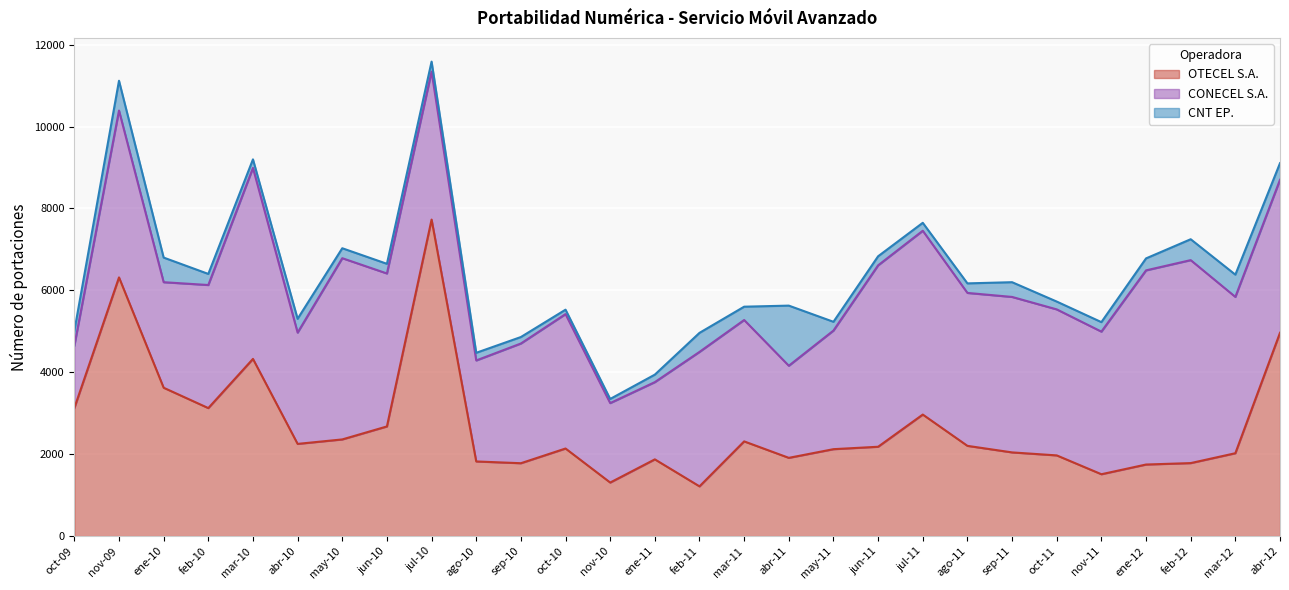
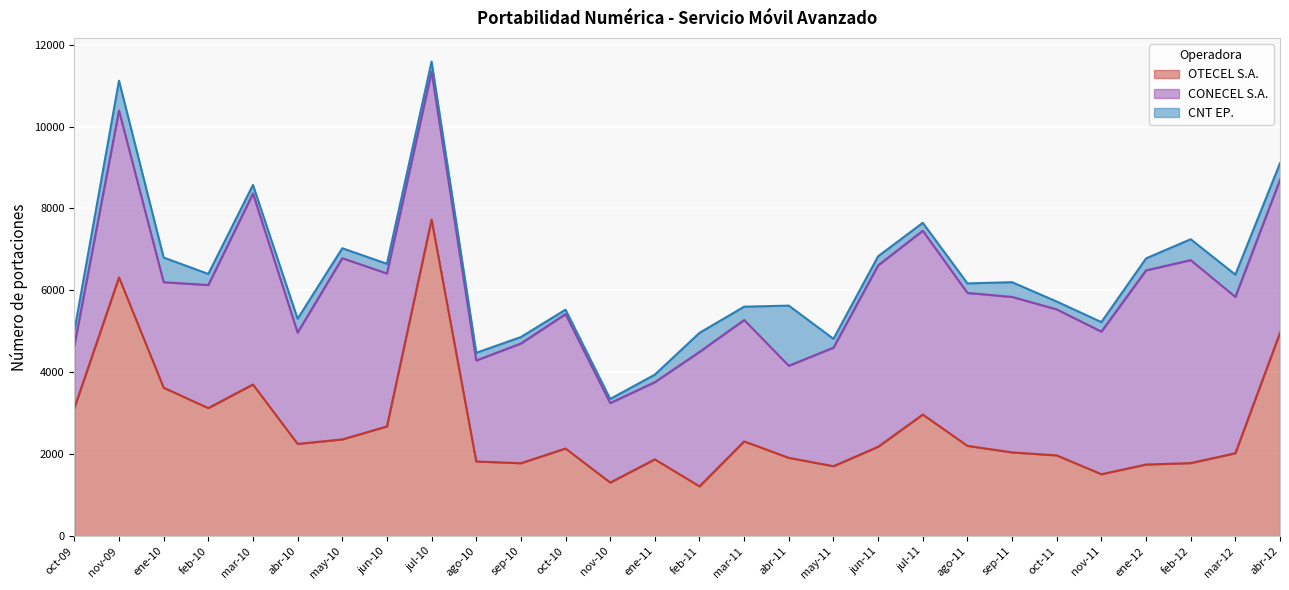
  {
    "OTECEL S.A.": {
      "oct-09": 3100,
      "nov-09": 6300,
      "ene-10": 3600,
      "feb-10": 3100,
-     "mar-10": 4300,
+     "mar-10": 3700,
      "abr-10": 2300,
      "may-10": 2400,
      "jun-10": 2700,
      "jul-10": 7700,
      "ago-10": 1800,
      "sep-10": 1800,
      "oct-10": 2100,
      "nov-10": 1300,
      "ene-11": 1900,
      "feb-11": 1200,
      "mar-11": 2300,
      "abr-11": 1900,
-     "may-11": 2100,
+     "may-11": 1700,
      "jun-11": 2200,
      "jul-11": 3000,
      "ago-11": 2200,
      "sep-11": 2000,
      "oct-11": 2000,
      "nov-11": 1500,
      "ene-12": 1700,
      "feb-12": 1800,
      "mar-12": 2000,
      "abr-12": 5000
    },
    "CONECEL S.A.": {
      "oct-09": 1500,
      "nov-09": 4100,
      "ene-10": 2600,
      "feb-10": 3000,
      "mar-10": 4700,
      "abr-10": 2700,
      "may-10": 4400,
      "jun-10": 3700,
      "jul-10": 3600,
      "ago-10": 2500,
      "sep-10": 2900,
      "oct-10": 3300,
      "nov-10": 1900,
      "ene-11": 1900,
      "feb-11": 3300,
      "mar-11": 3000,
      "abr-11": 2200,
      "may-11": 2900,
      "jun-11": 4400,
      "jul-11": 4500,
      "ago-11": 3700,
      "sep-11": 3800,
      "oct-11": 3600,
      "nov-11": 3500,
      "ene-12": 4700,
      "feb-12": 5000,
      "mar-12": 3800,
      "abr-12": 3700
    },
    "CNT EP.": {
      "oct-09": 400,
      "nov-09": 700,
      "ene-10": 600,
      "feb-10": 300,
      "mar-10": 200,
      "abr-10": 300,
      "may-10": 200,
      "jun-10": 200,
      "jul-10": 200,
      "ago-10": 200,
      "sep-10": 200,
      "oct-10": 100,
      "nov-10": 100,
      "ene-11": 200,
      "feb-11": 500,
      "mar-11": 300,
      "abr-11": 1500,
      "may-11": 200,
      "jun-11": 200,
      "jul-11": 200,
      "ago-11": 200,
      "sep-11": 400,
      "oct-11": 200,
      "nov-11": 200,
      "ene-12": 300,
      "feb-12": 500,
      "mar-12": 500,
      "abr-12": 400
    }
  }
